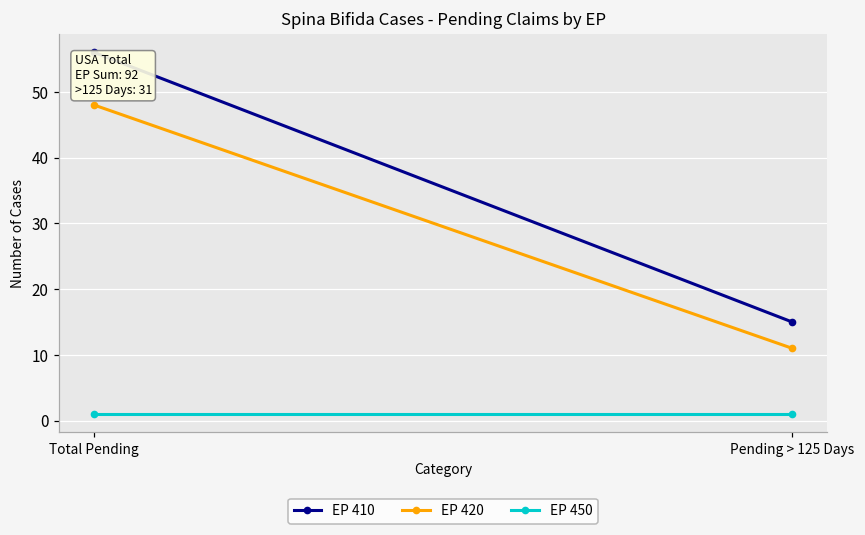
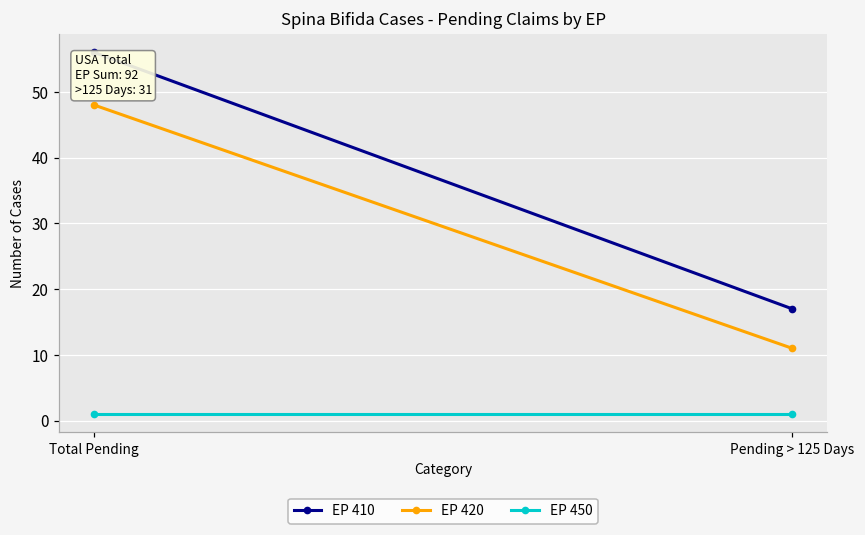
  {
    "EP 410": {
-     "Pending > 125 Days": 15
+     "Pending > 125 Days": 17
    },
    "EP 420": {
      "Total Pending": 48,
      "Pending > 125 Days": 11
    },
    "EP 450": {
      "Total Pending": 1,
      "Pending > 125 Days": 1
    }
  }
